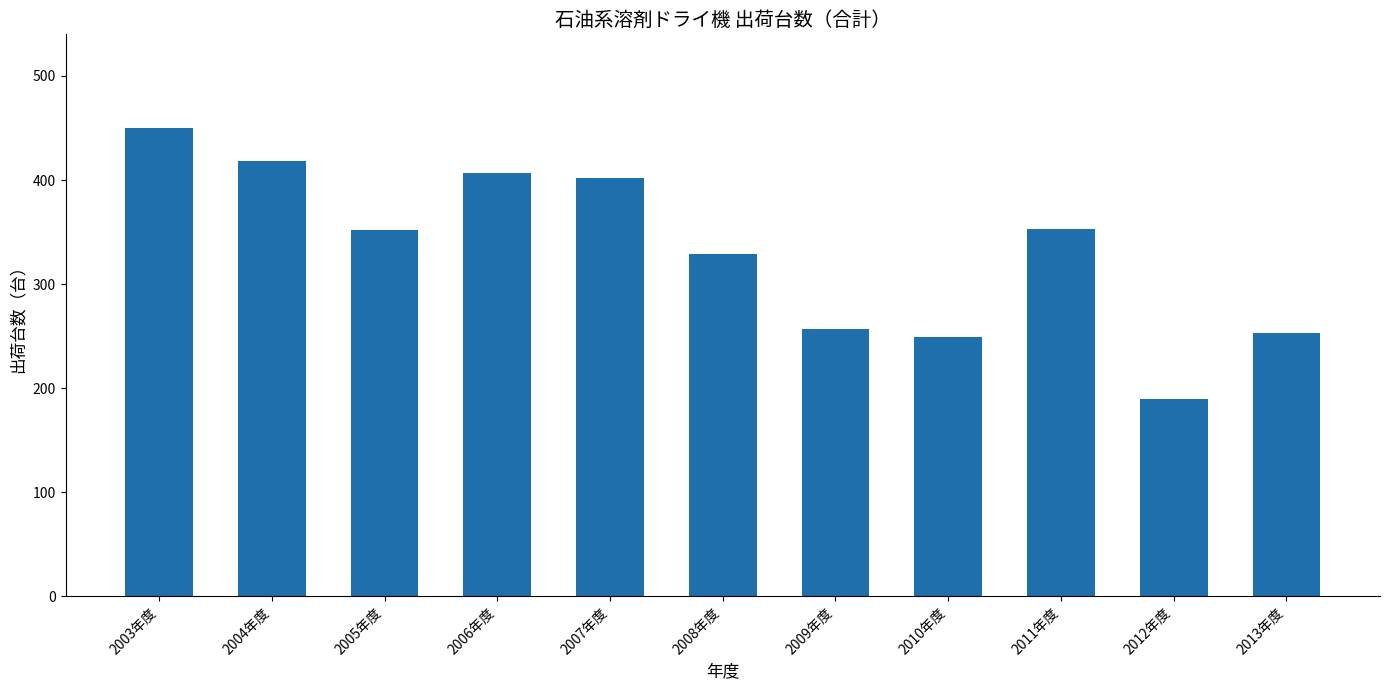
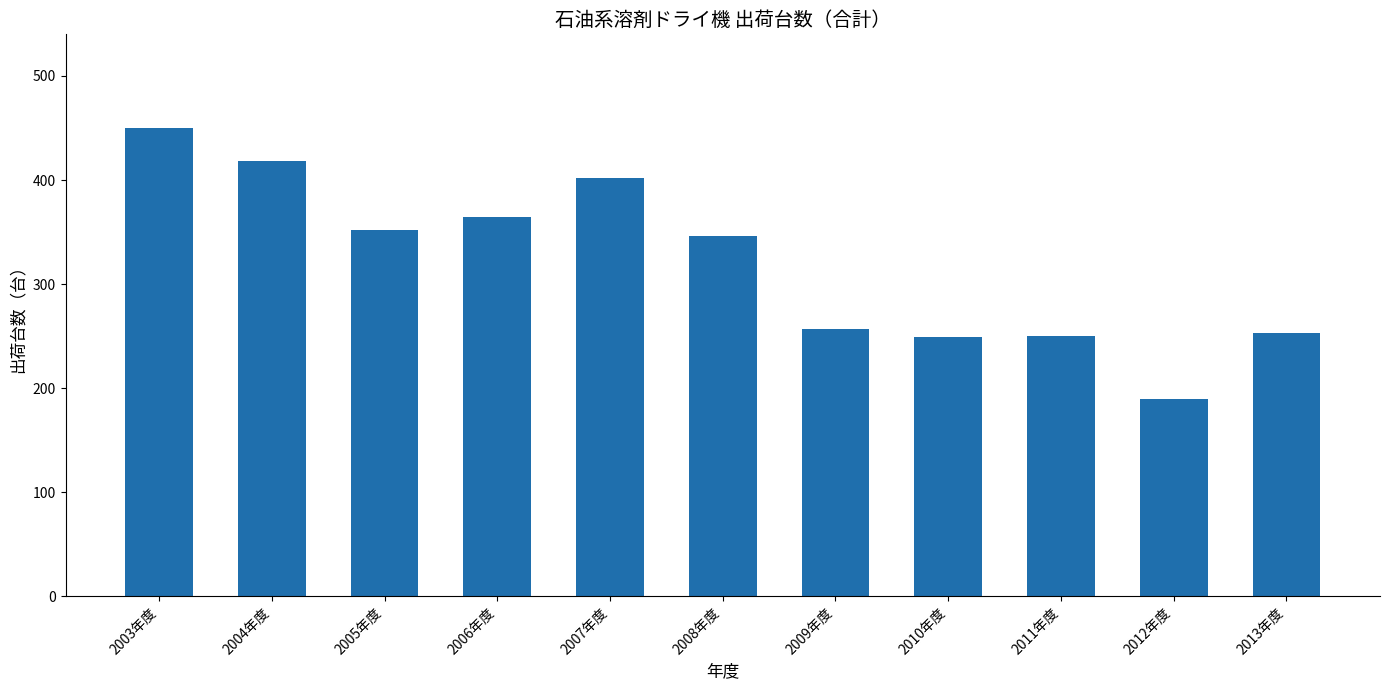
  {
    "2003年度": 450,
    "2004年度": 418,
    "2005年度": 352,
-   "2006年度": 407,
+   "2006年度": 364,
    "2007年度": 402,
-   "2008年度": 329,
+   "2008年度": 346,
    "2009年度": 257,
    "2010年度": 249,
-   "2011年度": 353,
+   "2011年度": 250,
    "2012年度": 190,
    "2013年度": 253
  }
